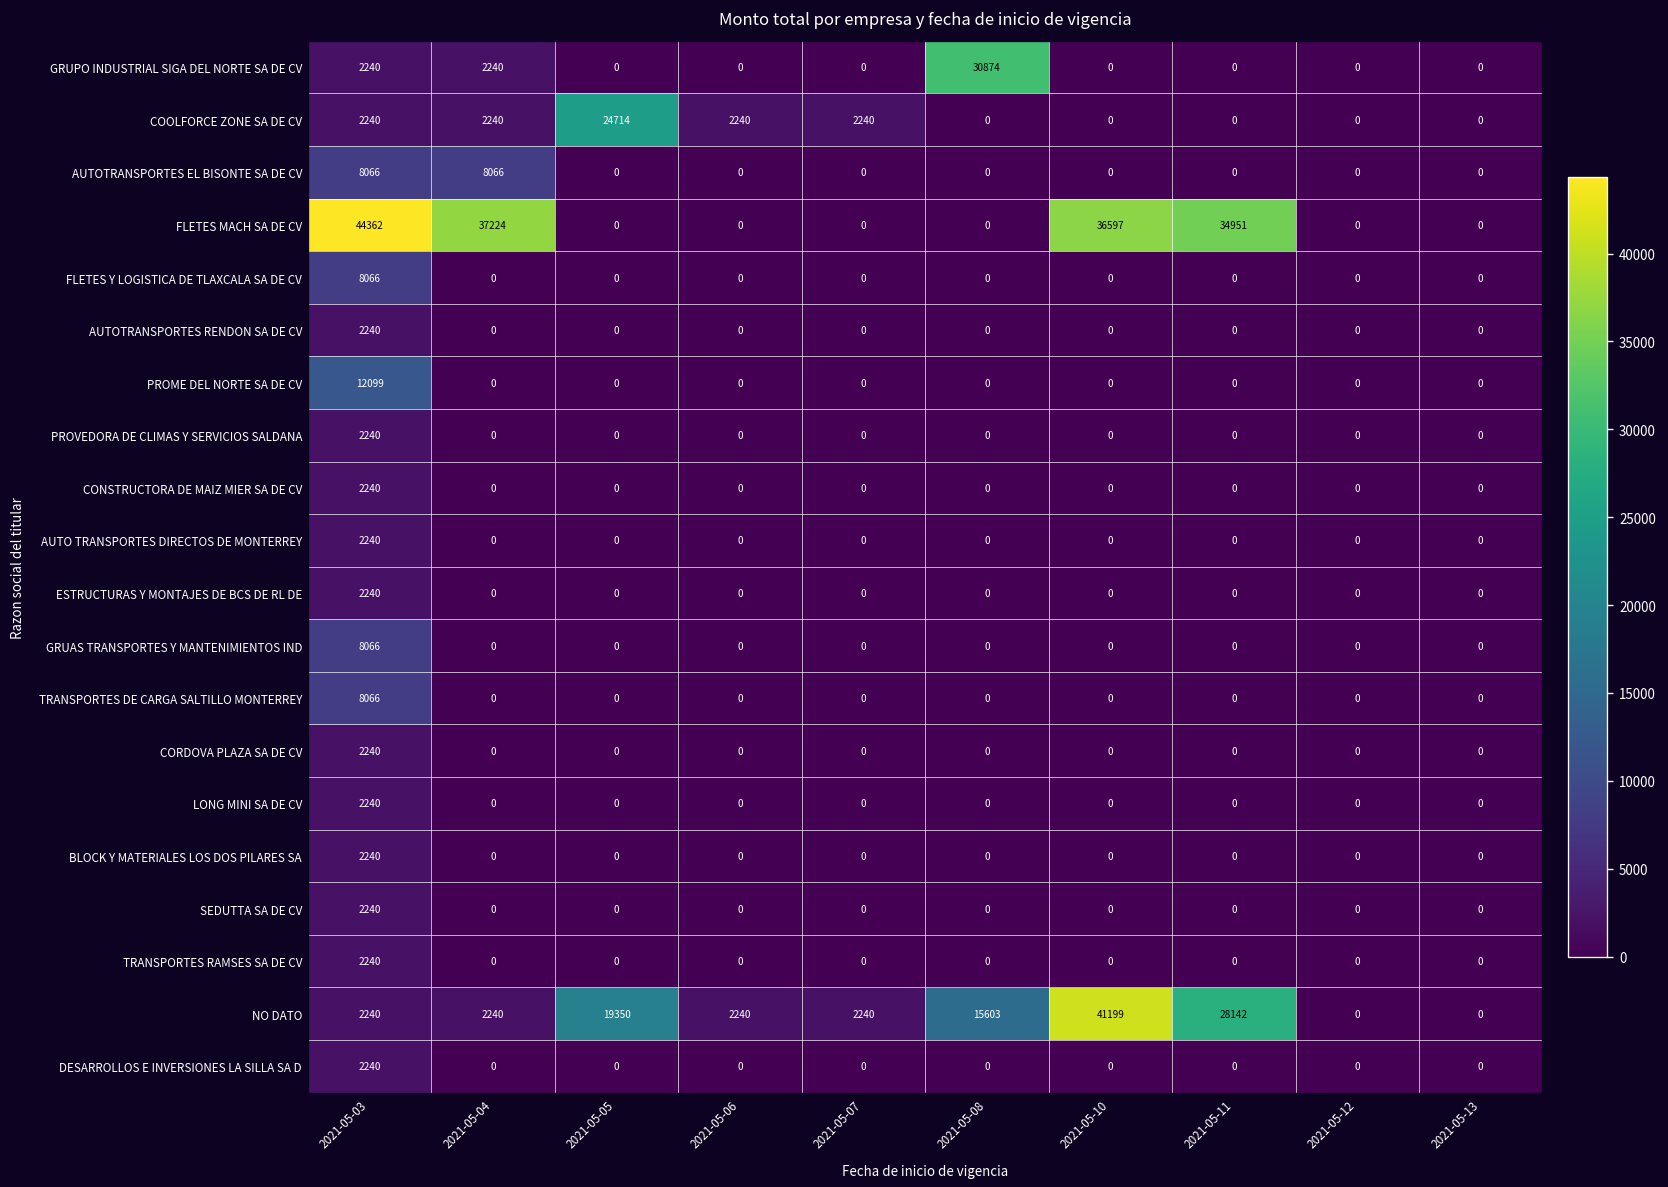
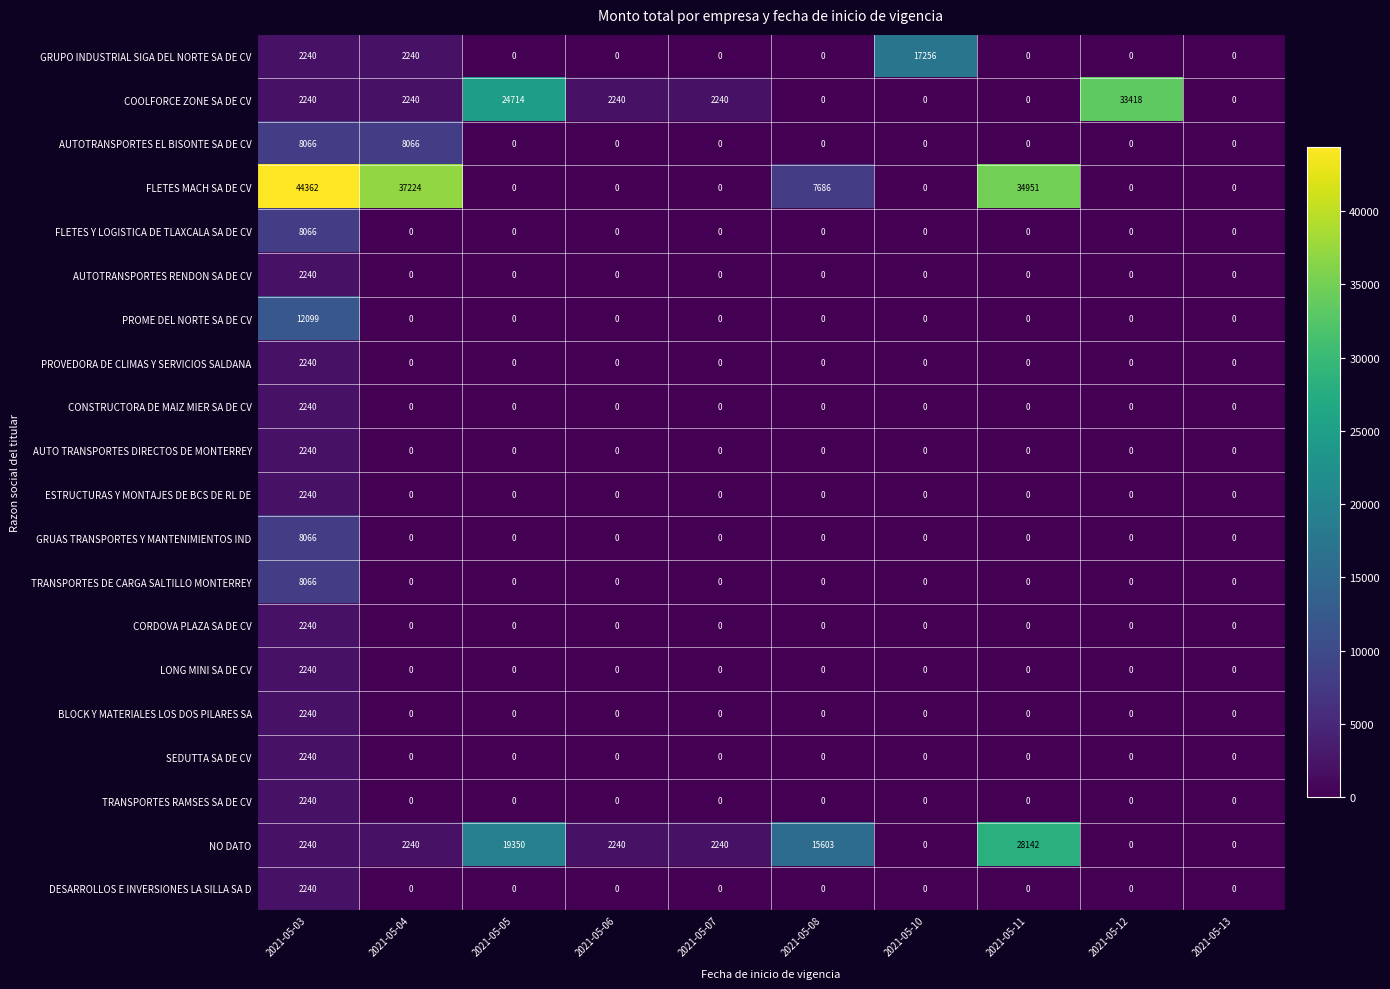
  {
    "GRUPO INDUSTRIAL SIGA DEL NORTE SA DE CV": {
      "2021-05-03": 2240,
      "2021-05-04": 2240,
      "2021-05-05": 0,
      "2021-05-06": 0,
      "2021-05-07": 0,
-     "2021-05-08": 30874,
-     "2021-05-10": 0,
+     "2021-05-08": 0,
+     "2021-05-10": 17256,
      "2021-05-11": 0,
      "2021-05-12": 0,
      "2021-05-13": 0
    },
    "COOLFORCE ZONE SA DE CV": {
      "2021-05-03": 2240,
      "2021-05-04": 2240,
      "2021-05-05": 24714,
      "2021-05-06": 2240,
      "2021-05-07": 2240,
      "2021-05-08": 0,
      "2021-05-10": 0,
      "2021-05-11": 0,
-     "2021-05-12": 0,
+     "2021-05-12": 33418,
      "2021-05-13": 0
    },
    "AUTOTRANSPORTES EL BISONTE SA DE CV": {
      "2021-05-03": 8066,
      "2021-05-04": 8066,
      "2021-05-05": 0,
      "2021-05-06": 0,
      "2021-05-07": 0,
      "2021-05-08": 0,
      "2021-05-10": 0,
      "2021-05-11": 0,
      "2021-05-12": 0,
      "2021-05-13": 0
    },
    "FLETES MACH SA DE CV": {
      "2021-05-03": 44362,
      "2021-05-04": 37224,
      "2021-05-05": 0,
      "2021-05-06": 0,
      "2021-05-07": 0,
-     "2021-05-08": 0,
-     "2021-05-10": 36597,
+     "2021-05-08": 7686,
+     "2021-05-10": 0,
      "2021-05-11": 34951,
      "2021-05-12": 0,
      "2021-05-13": 0
    },
    "FLETES Y LOGISTICA DE TLAXCALA SA DE CV": {
      "2021-05-03": 8066,
      "2021-05-04": 0,
      "2021-05-05": 0,
      "2021-05-06": 0,
      "2021-05-07": 0,
      "2021-05-08": 0,
      "2021-05-10": 0,
      "2021-05-11": 0,
      "2021-05-12": 0,
      "2021-05-13": 0
    },
    "AUTOTRANSPORTES RENDON SA DE CV": {
      "2021-05-03": 2240,
      "2021-05-04": 0,
      "2021-05-05": 0,
      "2021-05-06": 0,
      "2021-05-07": 0,
      "2021-05-08": 0,
      "2021-05-10": 0,
      "2021-05-11": 0,
      "2021-05-12": 0,
      "2021-05-13": 0
    },
    "PROME DEL NORTE SA DE CV": {
      "2021-05-03": 12099,
      "2021-05-04": 0,
      "2021-05-05": 0,
      "2021-05-06": 0,
      "2021-05-07": 0,
      "2021-05-08": 0,
      "2021-05-10": 0,
      "2021-05-11": 0,
      "2021-05-12": 0,
      "2021-05-13": 0
    },
    "PROVEDORA DE CLIMAS Y SERVICIOS SALDANA": {
      "2021-05-03": 2240,
      "2021-05-04": 0,
      "2021-05-05": 0,
      "2021-05-06": 0,
      "2021-05-07": 0,
      "2021-05-08": 0,
      "2021-05-10": 0,
      "2021-05-11": 0,
      "2021-05-12": 0,
      "2021-05-13": 0
    },
    "CONSTRUCTORA DE MAIZ MIER SA DE CV": {
      "2021-05-03": 2240,
      "2021-05-04": 0,
      "2021-05-05": 0,
      "2021-05-06": 0,
      "2021-05-07": 0,
      "2021-05-08": 0,
      "2021-05-10": 0,
      "2021-05-11": 0,
      "2021-05-12": 0,
      "2021-05-13": 0
    },
    "AUTO TRANSPORTES DIRECTOS DE MONTERREY": {
      "2021-05-03": 2240,
      "2021-05-04": 0,
      "2021-05-05": 0,
      "2021-05-06": 0,
      "2021-05-07": 0,
      "2021-05-08": 0,
      "2021-05-10": 0,
      "2021-05-11": 0,
      "2021-05-12": 0,
      "2021-05-13": 0
    },
    "ESTRUCTURAS Y MONTAJES DE BCS DE RL DE": {
      "2021-05-03": 2240,
      "2021-05-04": 0,
      "2021-05-05": 0,
      "2021-05-06": 0,
      "2021-05-07": 0,
      "2021-05-08": 0,
      "2021-05-10": 0,
      "2021-05-11": 0,
      "2021-05-12": 0,
      "2021-05-13": 0
    },
    "GRUAS TRANSPORTES Y MANTENIMIENTOS IND": {
      "2021-05-03": 8066,
      "2021-05-04": 0,
      "2021-05-05": 0,
      "2021-05-06": 0,
      "2021-05-07": 0,
      "2021-05-08": 0,
      "2021-05-10": 0,
      "2021-05-11": 0,
      "2021-05-12": 0,
      "2021-05-13": 0
    },
    "TRANSPORTES DE CARGA SALTILLO MONTERREY": {
      "2021-05-03": 8066,
      "2021-05-04": 0,
      "2021-05-05": 0,
      "2021-05-06": 0,
      "2021-05-07": 0,
      "2021-05-08": 0,
      "2021-05-10": 0,
      "2021-05-11": 0,
      "2021-05-12": 0,
      "2021-05-13": 0
    },
    "CORDOVA PLAZA SA DE CV": {
      "2021-05-03": 2240,
      "2021-05-04": 0,
      "2021-05-05": 0,
      "2021-05-06": 0,
      "2021-05-07": 0,
      "2021-05-08": 0,
      "2021-05-10": 0,
      "2021-05-11": 0,
      "2021-05-12": 0,
      "2021-05-13": 0
    },
    "LONG MINI SA DE CV": {
      "2021-05-03": 2240,
      "2021-05-04": 0,
      "2021-05-05": 0,
      "2021-05-06": 0,
      "2021-05-07": 0,
      "2021-05-08": 0,
      "2021-05-10": 0,
      "2021-05-11": 0,
      "2021-05-12": 0,
      "2021-05-13": 0
    },
    "BLOCK Y MATERIALES LOS DOS PILARES SA": {
      "2021-05-03": 2240,
      "2021-05-04": 0,
      "2021-05-05": 0,
      "2021-05-06": 0,
      "2021-05-07": 0,
      "2021-05-08": 0,
      "2021-05-10": 0,
      "2021-05-11": 0,
      "2021-05-12": 0,
      "2021-05-13": 0
    },
    "SEDUTTA SA DE CV": {
      "2021-05-03": 2240,
      "2021-05-04": 0,
      "2021-05-05": 0,
      "2021-05-06": 0,
      "2021-05-07": 0,
      "2021-05-08": 0,
      "2021-05-10": 0,
      "2021-05-11": 0,
      "2021-05-12": 0,
      "2021-05-13": 0
    },
    "TRANSPORTES RAMSES SA DE CV": {
      "2021-05-03": 2240,
      "2021-05-04": 0,
      "2021-05-05": 0,
      "2021-05-06": 0,
      "2021-05-07": 0,
      "2021-05-08": 0,
      "2021-05-10": 0,
      "2021-05-11": 0,
      "2021-05-12": 0,
      "2021-05-13": 0
    },
    "NO DATO": {
      "2021-05-03": 2240,
      "2021-05-04": 2240,
      "2021-05-05": 19350,
      "2021-05-06": 2240,
      "2021-05-07": 2240,
      "2021-05-08": 15603,
-     "2021-05-10": 41199,
+     "2021-05-10": 0,
      "2021-05-11": 28142,
      "2021-05-12": 0,
      "2021-05-13": 0
    },
    "DESARROLLOS E INVERSIONES LA SILLA SA D": {
      "2021-05-03": 2240,
      "2021-05-04": 0,
      "2021-05-05": 0,
      "2021-05-06": 0,
      "2021-05-07": 0,
      "2021-05-08": 0,
      "2021-05-10": 0,
      "2021-05-11": 0,
      "2021-05-12": 0,
      "2021-05-13": 0
    }
  }
